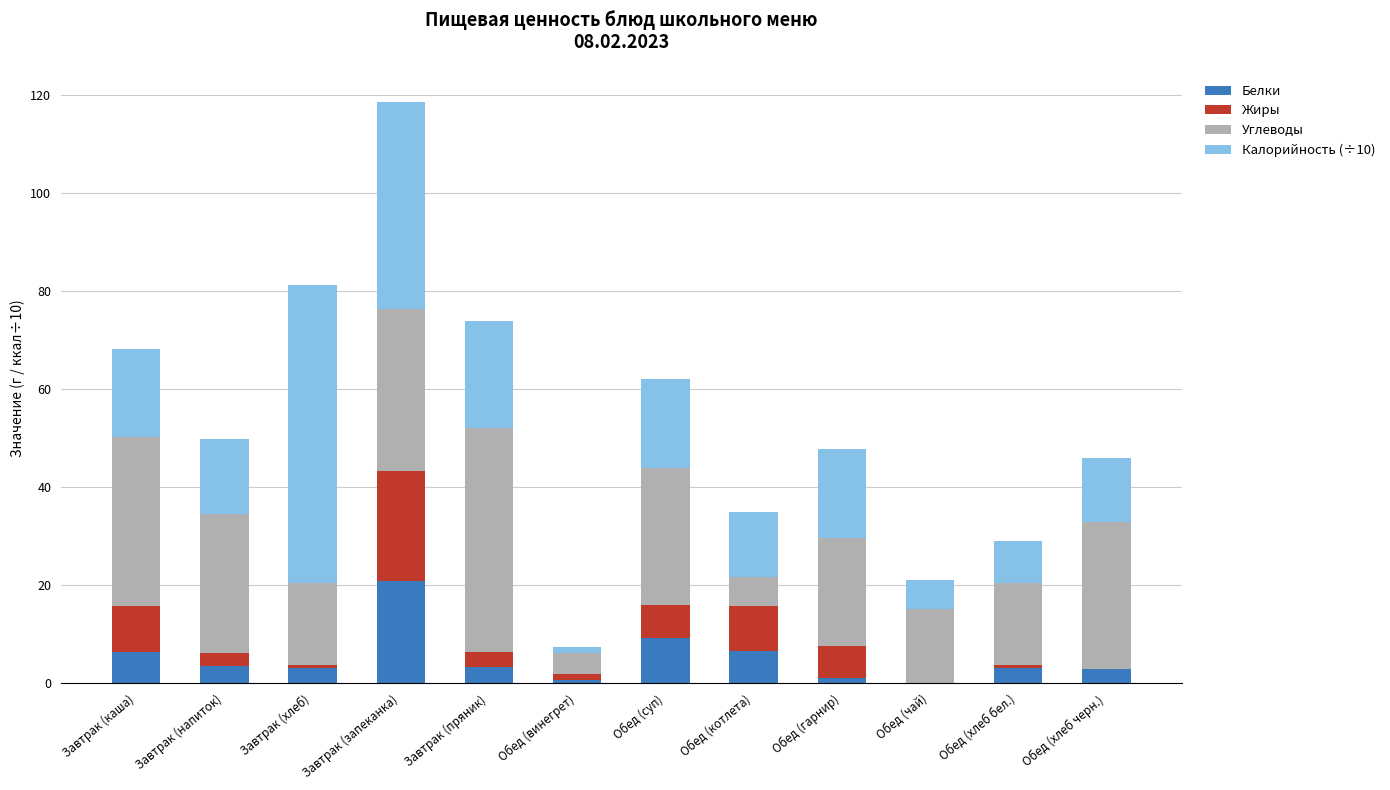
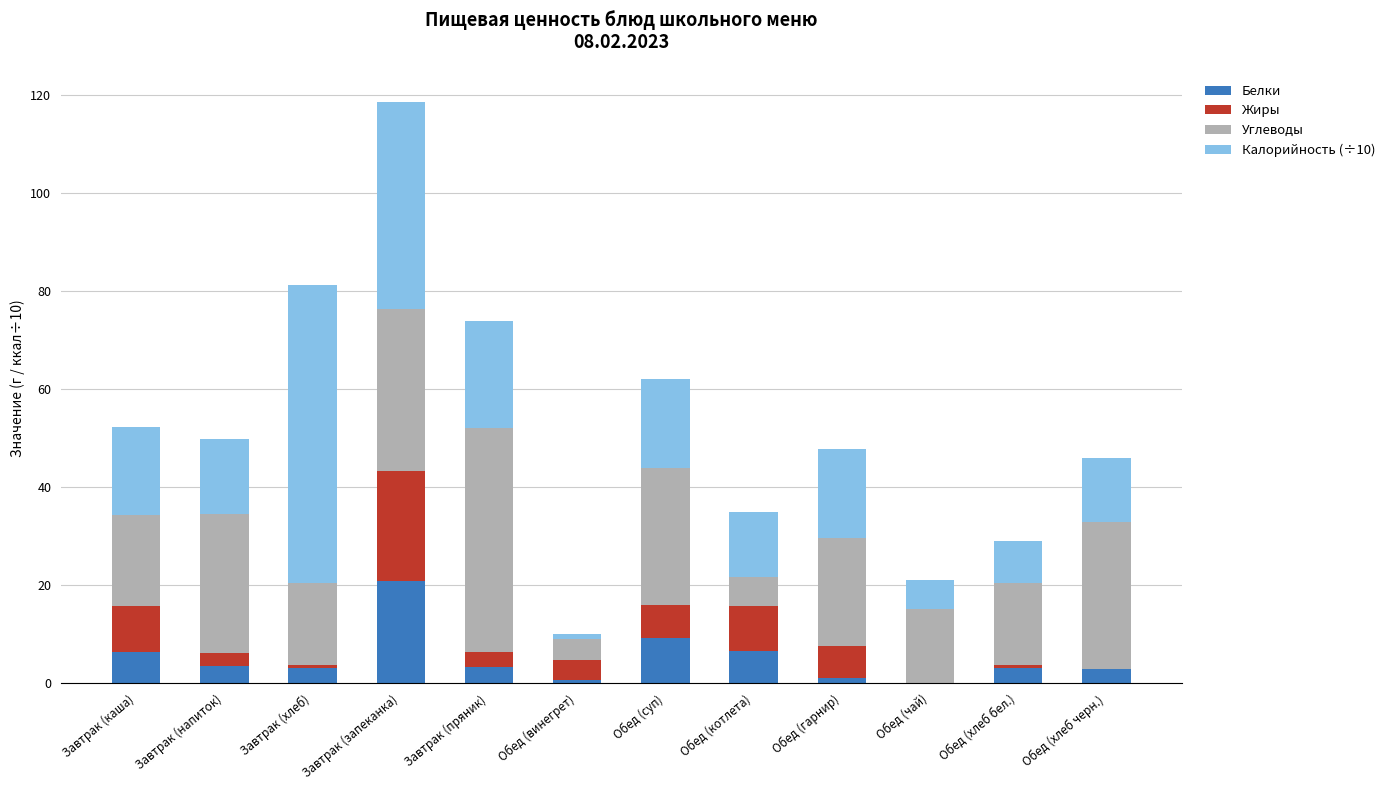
  {
    "Белки": {
      "Завтрак (каша)": 7,
      "Завтрак (напиток)": 4,
      "Завтрак (хлеб)": 3,
      "Завтрак (запеканка)": 21,
      "Завтрак (пряник)": 3,
      "Обед (винегрет)": 1,
      "Обед (суп)": 9,
      "Обед (котлета)": 7,
      "Обед (гарнир)": 1,
      "Обед (хлеб бел.)": 3,
      "Обед (хлеб черн.)": 3
    },
    "Жиры": {
      "Завтрак (каша)": 9,
      "Завтрак (напиток)": 3,
      "Завтрак (запеканка)": 22,
      "Завтрак (пряник)": 3,
-     "Обед (винегрет)": 1,
+     "Обед (винегрет)": 4,
      "Обед (суп)": 7,
      "Обед (котлета)": 9,
      "Обед (гарнир)": 7,
      "Обед (чай)": 0,
      "Обед (хлеб черн.)": 0
    },
    "Углеводы": {
-     "Завтрак (каша)": 35,
+     "Завтрак (каша)": 19,
      "Завтрак (напиток)": 28,
      "Завтрак (хлеб)": 17,
      "Завтрак (запеканка)": 33,
      "Завтрак (пряник)": 46,
      "Обед (винегрет)": 4,
      "Обед (суп)": 28,
      "Обед (котлета)": 6,
      "Обед (гарнир)": 22,
      "Обед (чай)": 15,
      "Обед (хлеб бел.)": 17,
      "Обед (хлеб черн.)": 30
    },
    "Калорийность (÷10)": {
      "Завтрак (каша)": 18,
      "Завтрак (напиток)": 15,
      "Завтрак (хлеб)": 61,
      "Завтрак (запеканка)": 42,
      "Завтрак (пряник)": 22,
      "Обед (винегрет)": 1,
      "Обед (суп)": 18,
      "Обед (котлета)": 13,
      "Обед (гарнир)": 18,
      "Обед (чай)": 6,
      "Обед (хлеб бел.)": 8,
      "Обед (хлеб черн.)": 13
    }
  }
